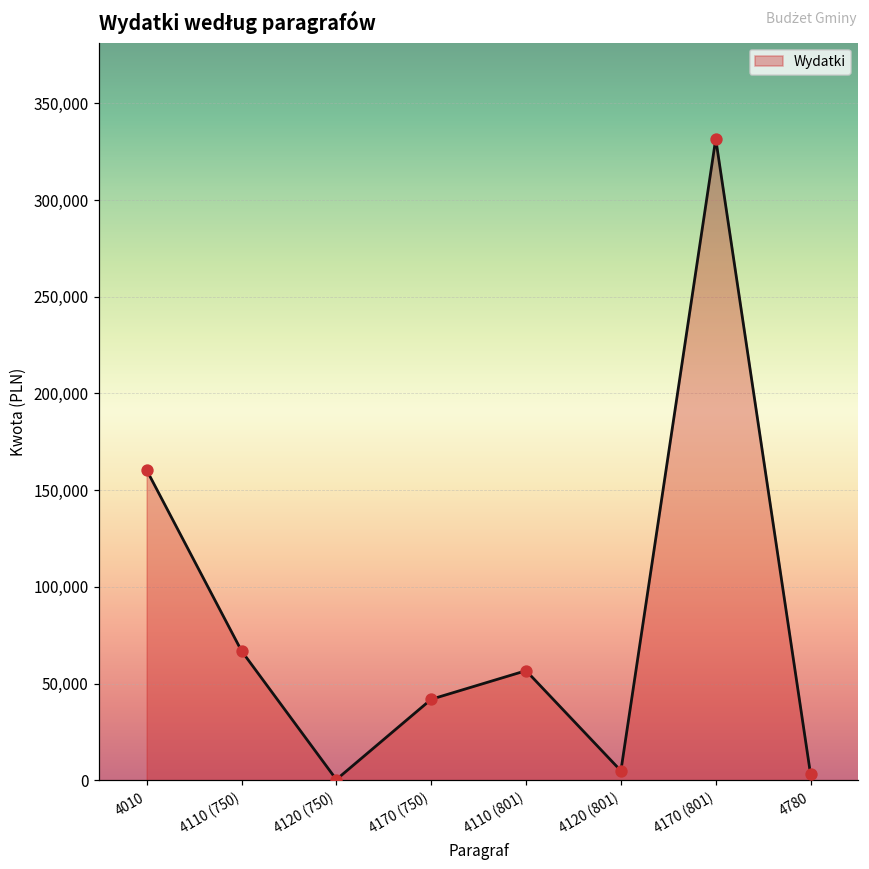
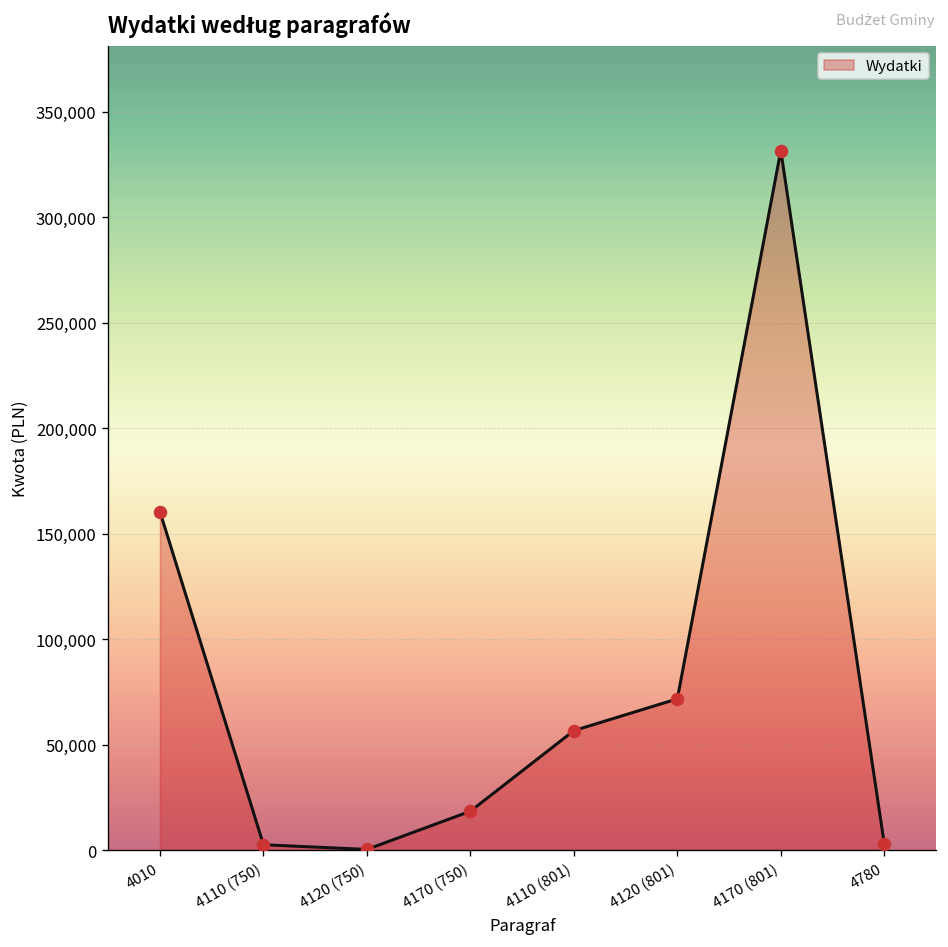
  {
    "4010": "160,000",
-   "4110 (750)": "67,000",
+   "4110 (750)": "3,000",
    "4120 (750)": "0",
-   "4170 (750)": "42,000",
+   "4170 (750)": "18,000",
    "4110 (801)": "57,000",
-   "4120 (801)": "5,000",
+   "4120 (801)": "72,000",
    "4170 (801)": "332,000",
    "4780": "3,000"
  }
